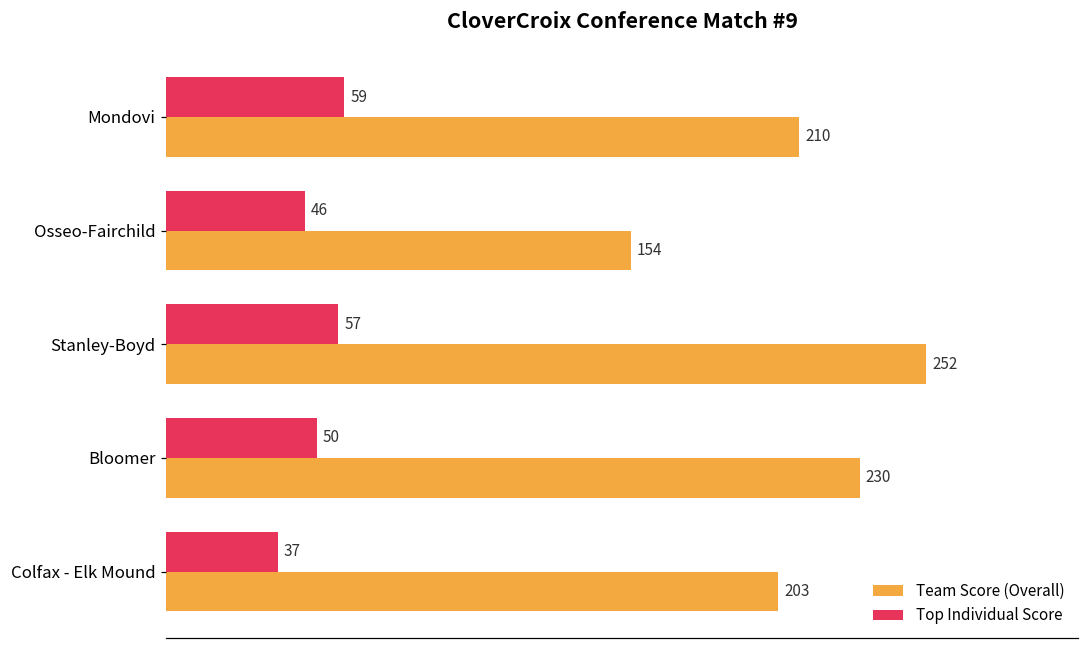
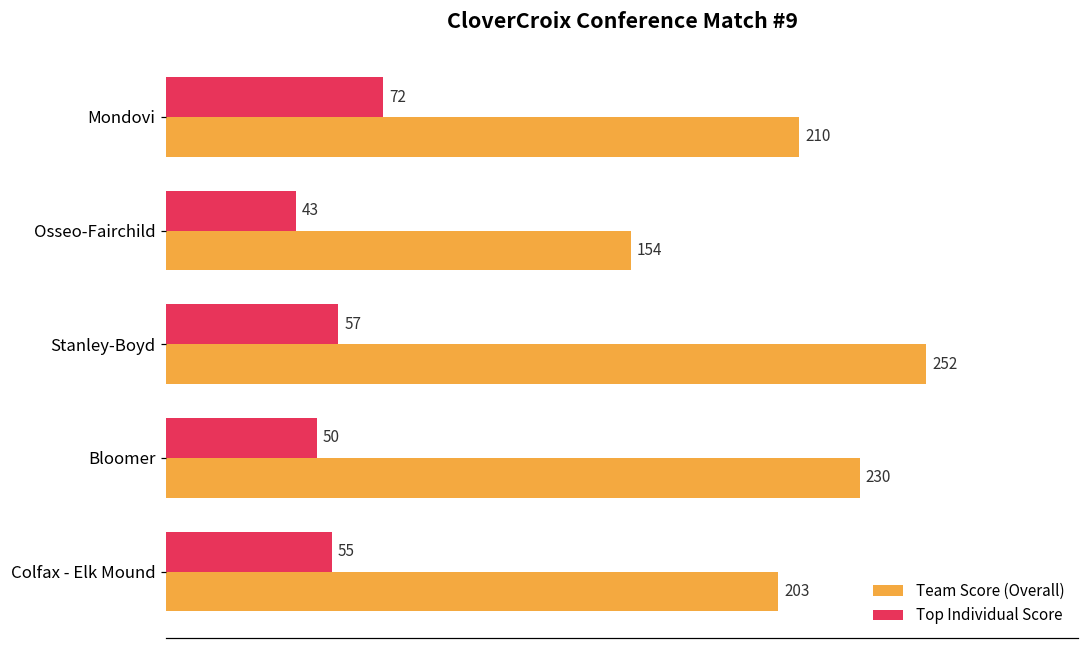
  {
    "Team Score (Overall)": {
      "Mondovi": 210,
      "Osseo-Fairchild": 154,
      "Stanley-Boyd": 252,
      "Bloomer": 230,
      "Colfax - Elk Mound": 203
    },
    "Top Individual Score": {
-     "Mondovi": 59,
-     "Osseo-Fairchild": 46,
+     "Mondovi": 72,
+     "Osseo-Fairchild": 43,
      "Stanley-Boyd": 57,
      "Bloomer": 50,
-     "Colfax - Elk Mound": 37
+     "Colfax - Elk Mound": 55
    }
  }
